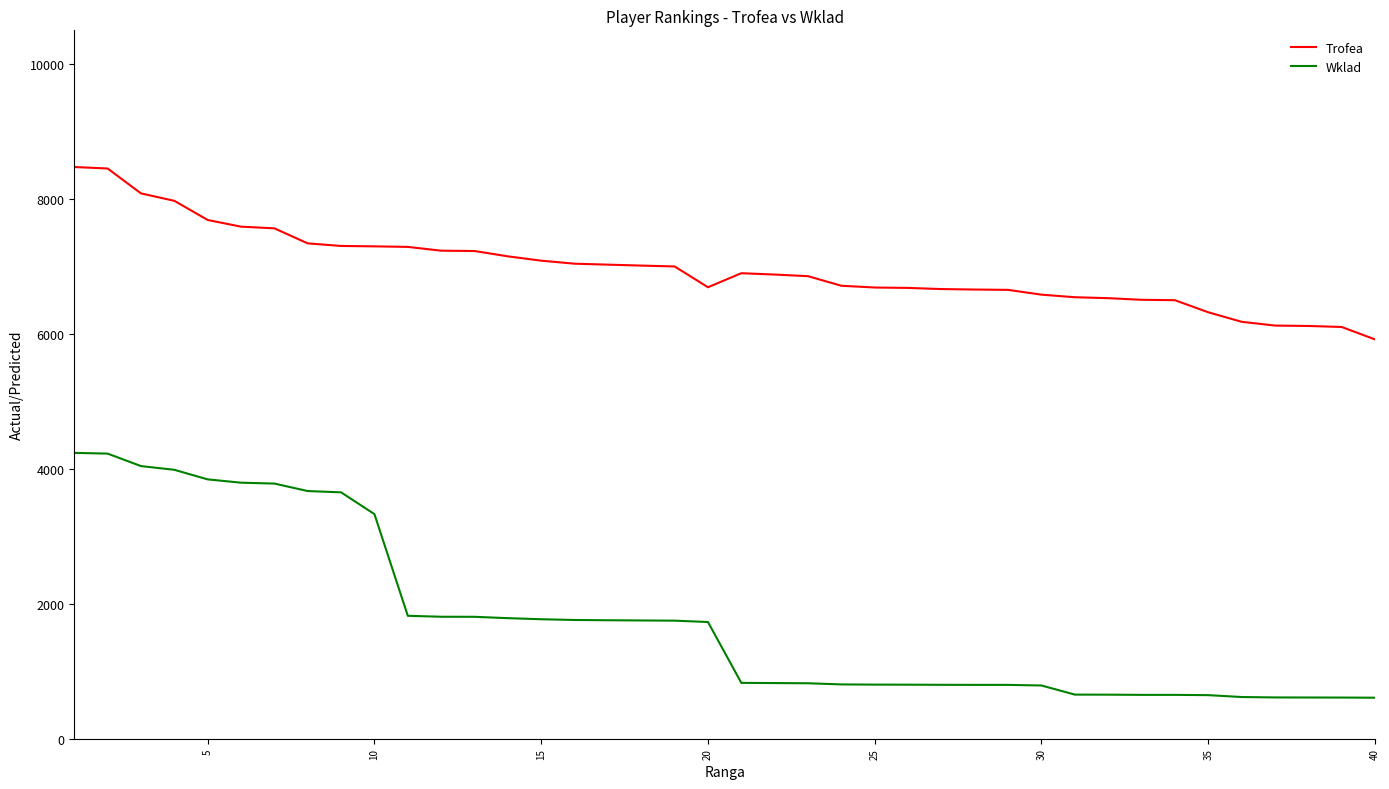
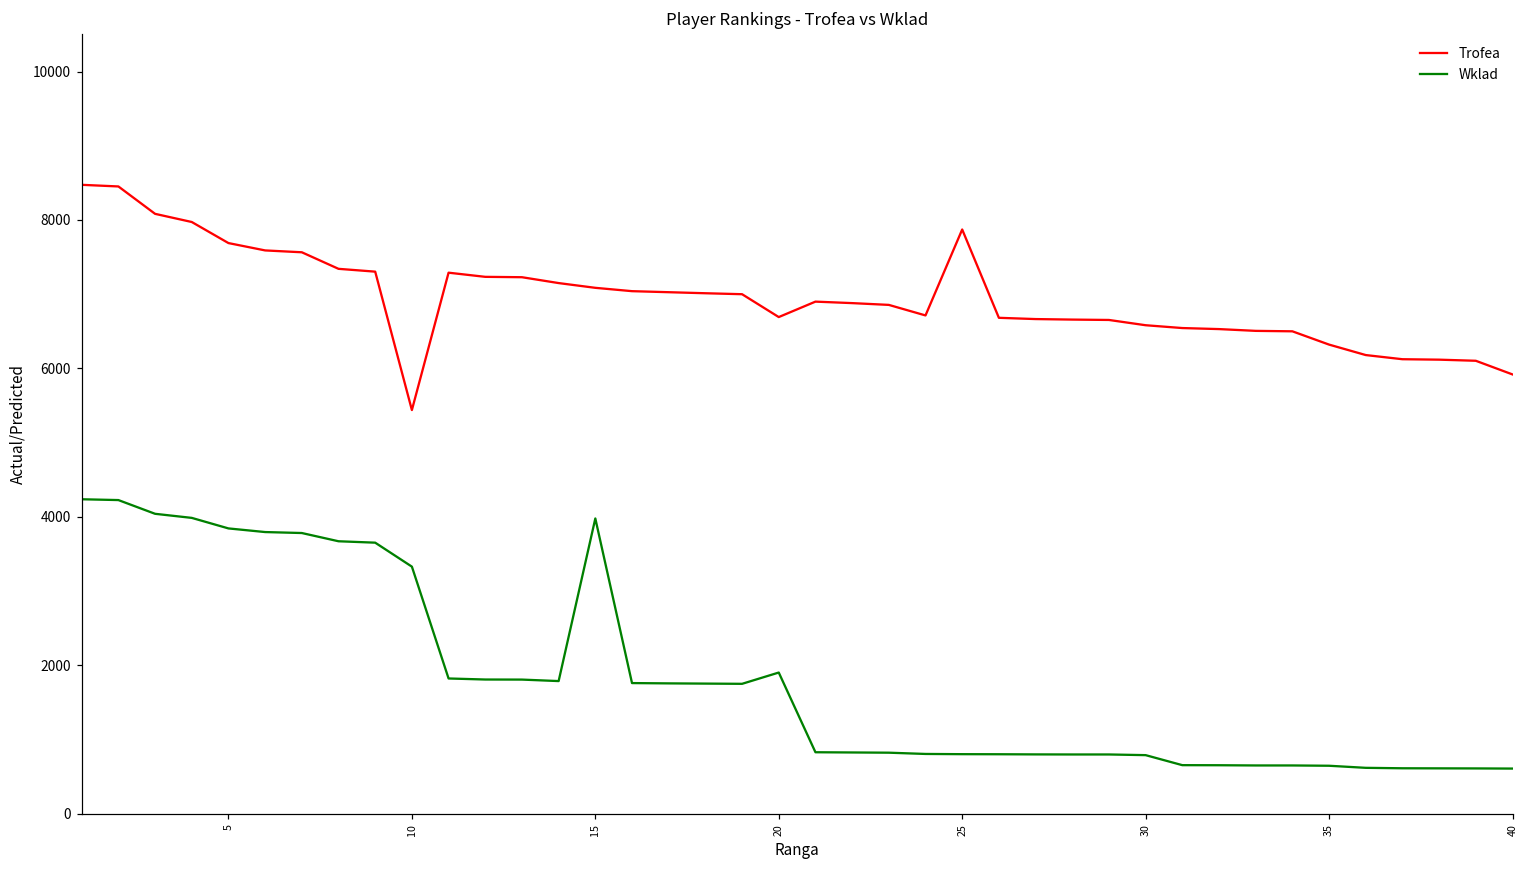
  {
    "Trofea": {
      "5": 7700,
-     "10": 7300,
+     "10": 5400,
      "15": 7100,
      "20": 6700,
-     "25": 6700,
+     "25": 7900,
      "30": 6600,
      "35": 6300,
      "40": 5900
    },
    "Wklad": {
      "5": 3800,
      "10": 3300,
-     "15": 1800,
-     "20": 1700,
+     "15": 4000,
+     "20": 1900,
      "25": 800,
      "30": 800,
      "35": 600,
      "40": 600
    }
  }
